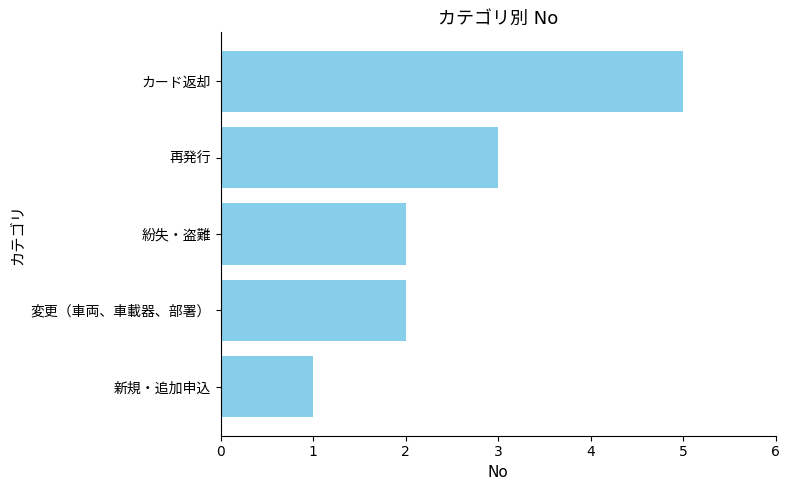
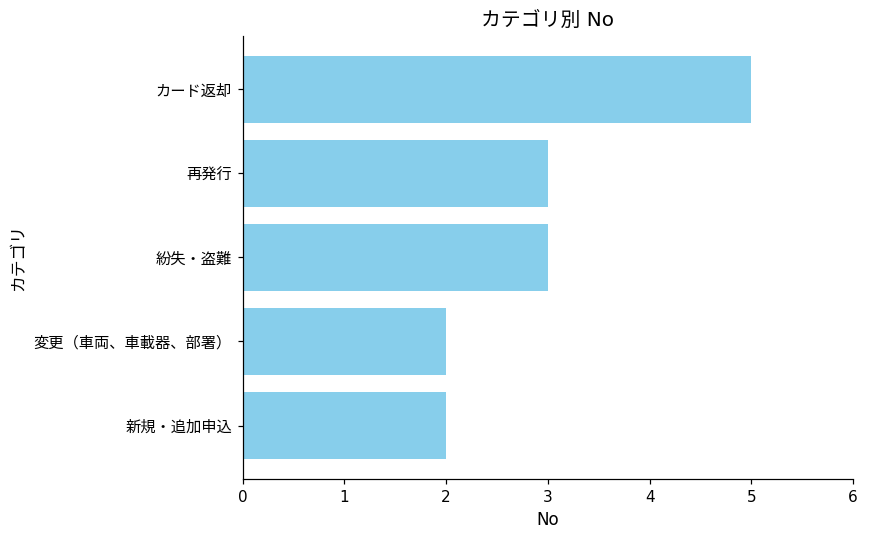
  {
    "カード返却": 5,
    "再発行": 3,
-   "紛失・盗難": 2,
+   "紛失・盗難": 3,
    "変更（車両、車載器、部署）": 2,
-   "新規・追加申込": 1
+   "新規・追加申込": 2
  }
